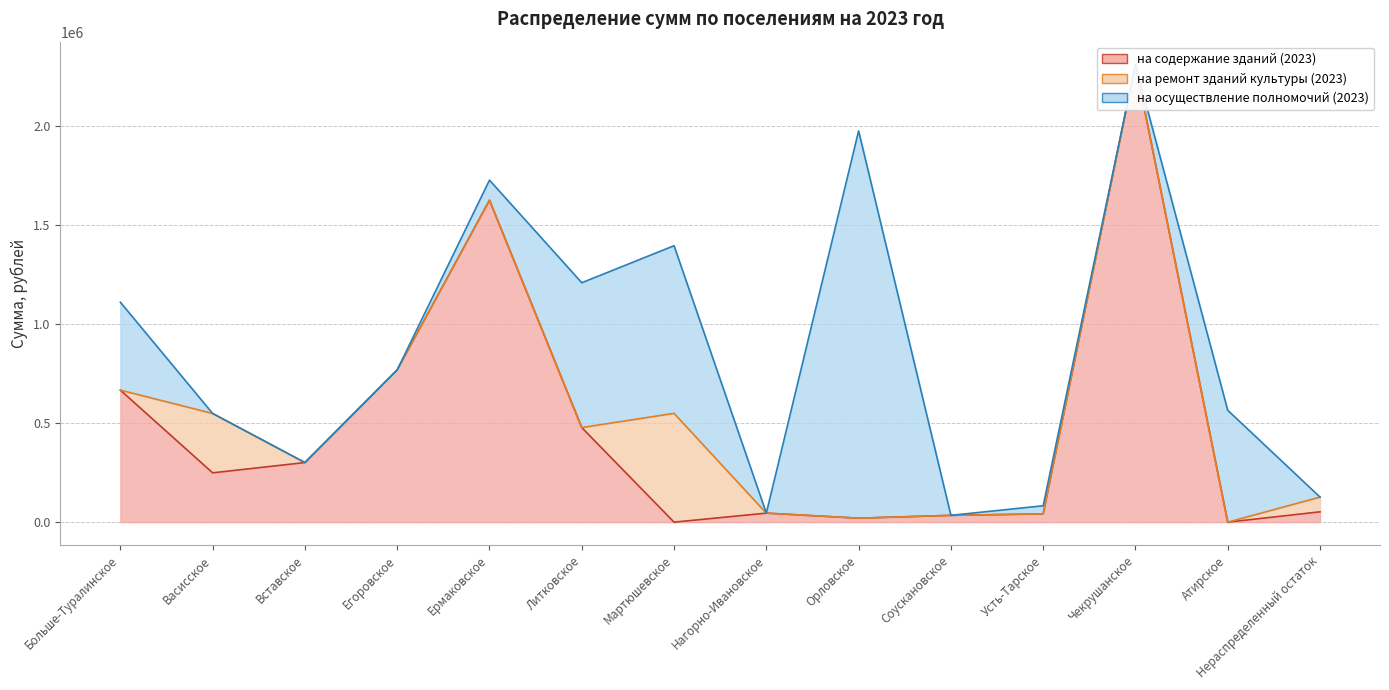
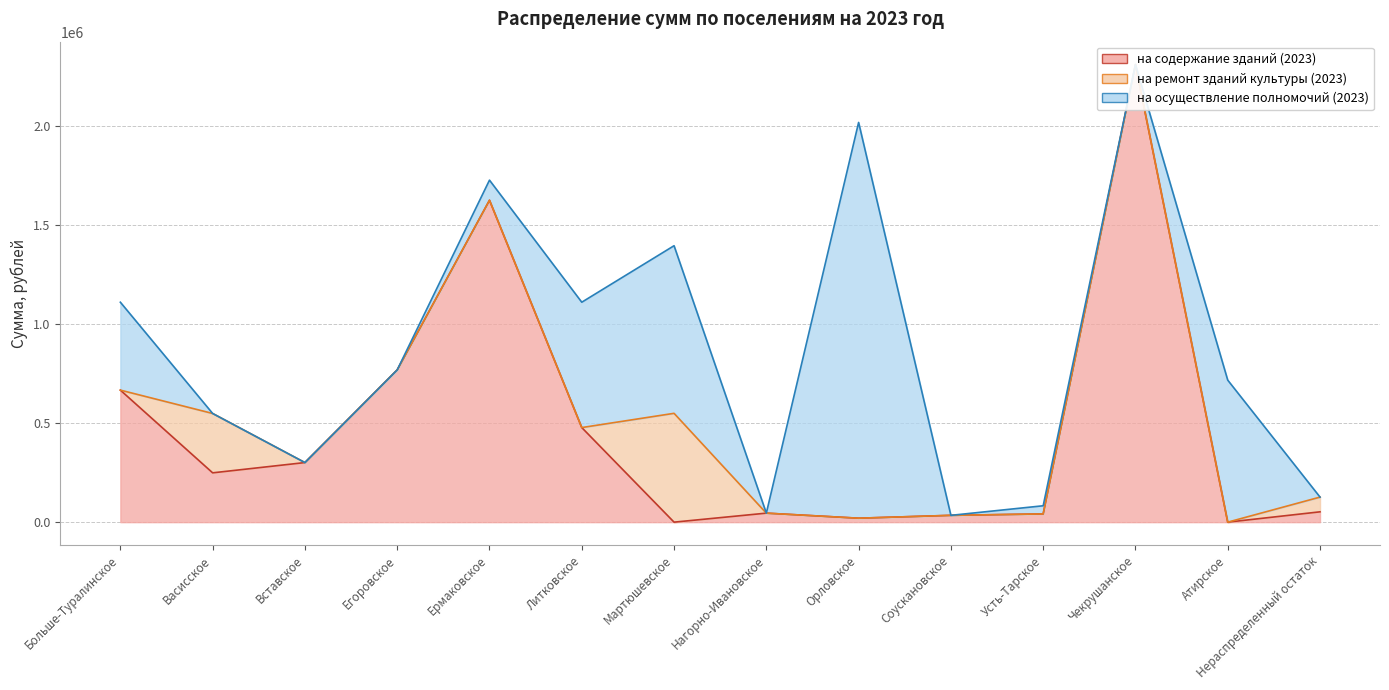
  {
    "на осуществление полномочий (2023)": {
      "Больше-Туралинское": 440000,
      "Ермаковское": 100000,
-     "Литковское": 730000,
+     "Литковское": 630000,
      "Мартюшевское": 850000,
-     "Орловское": 1960000,
+     "Орловское": 2000000,
      "Усть-Тарское": 40000,
-     "Атирское": 570000
+     "Атирское": 720000
    }
  }
